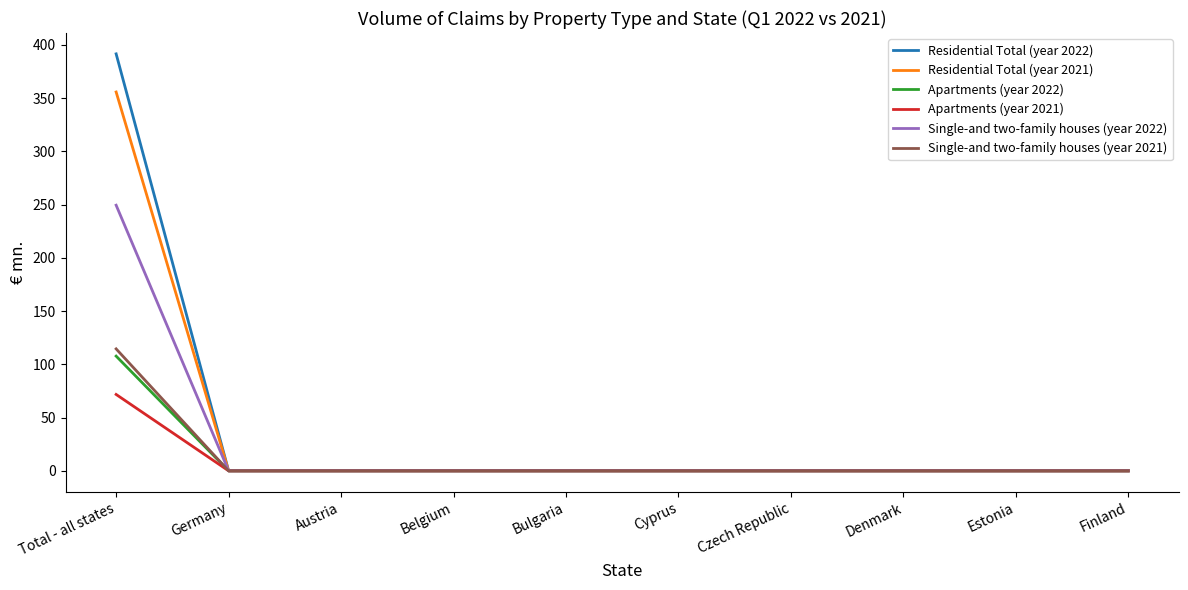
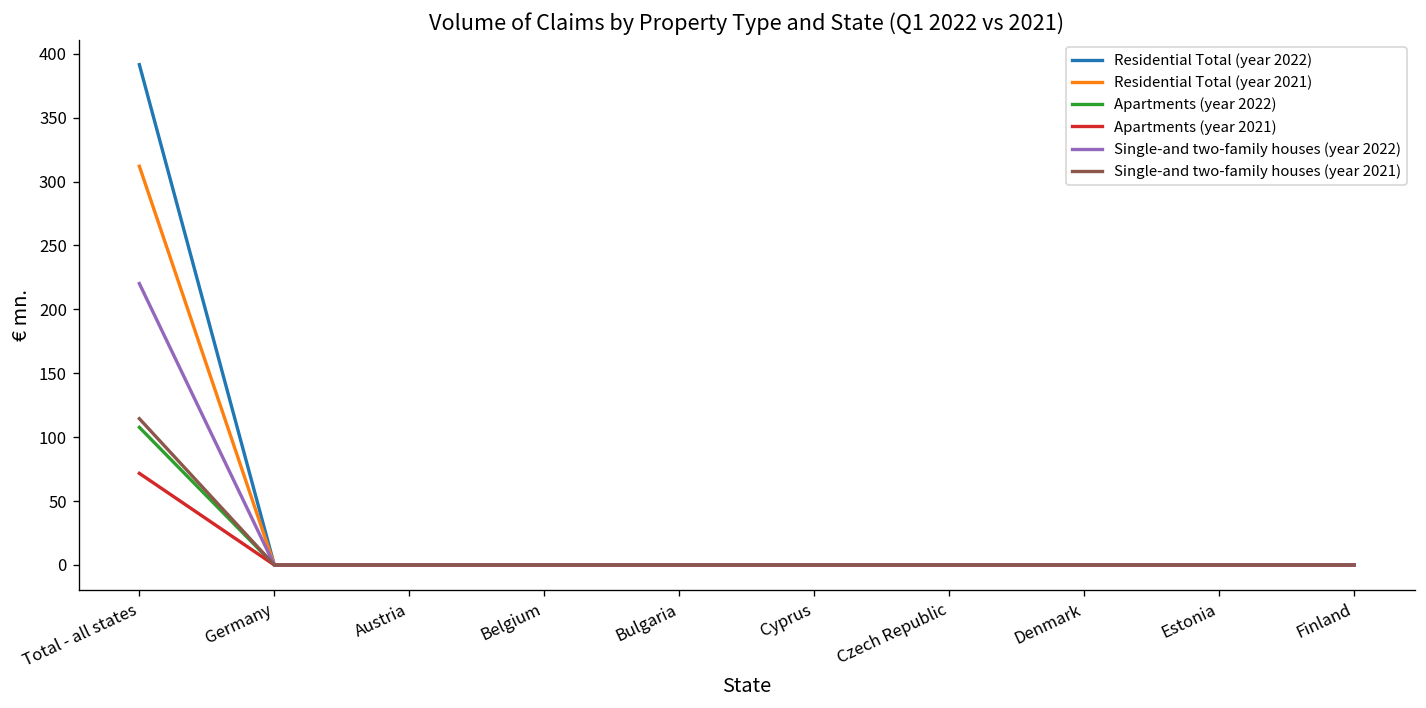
  {
    "Residential Total (year 2022)": {
      "Total - all states": 392
    },
    "Residential Total (year 2021)": {
-     "Total - all states": 356
+     "Total - all states": 312
    },
    "Apartments (year 2022)": {
      "Total - all states": 108
    },
    "Apartments (year 2021)": {
      "Total - all states": 72
    },
    "Single-and two-family houses (year 2022)": {
-     "Total - all states": 249
+     "Total - all states": 220
    },
    "Single-and two-family houses (year 2021)": {
      "Total - all states": 115
    }
  }
